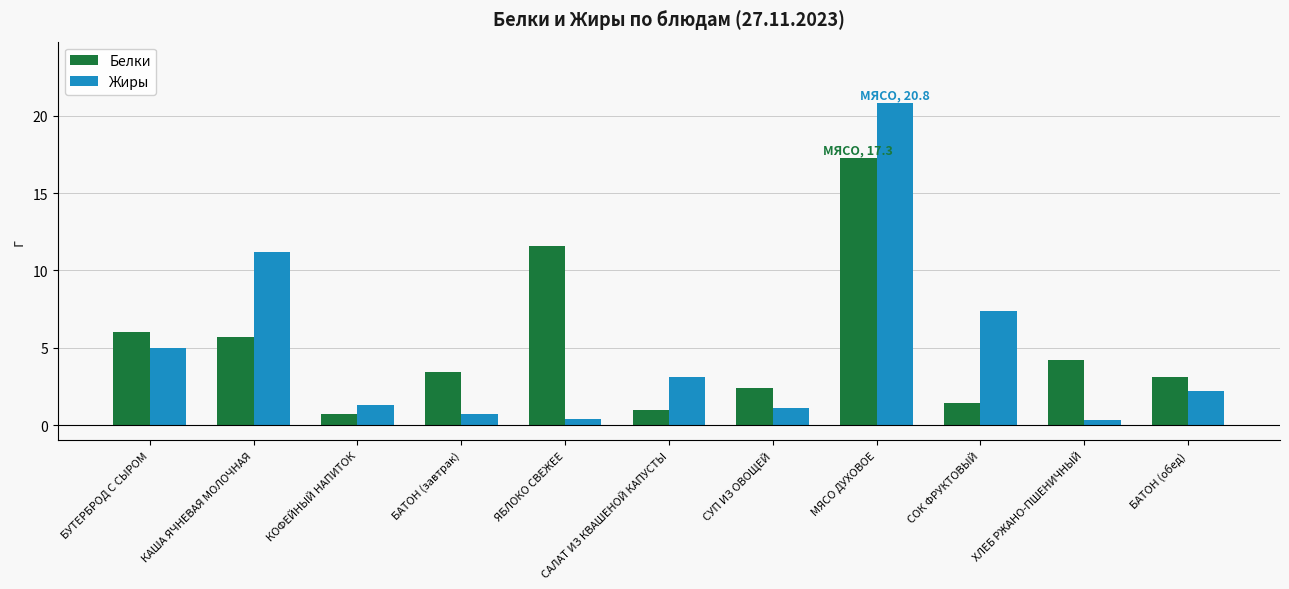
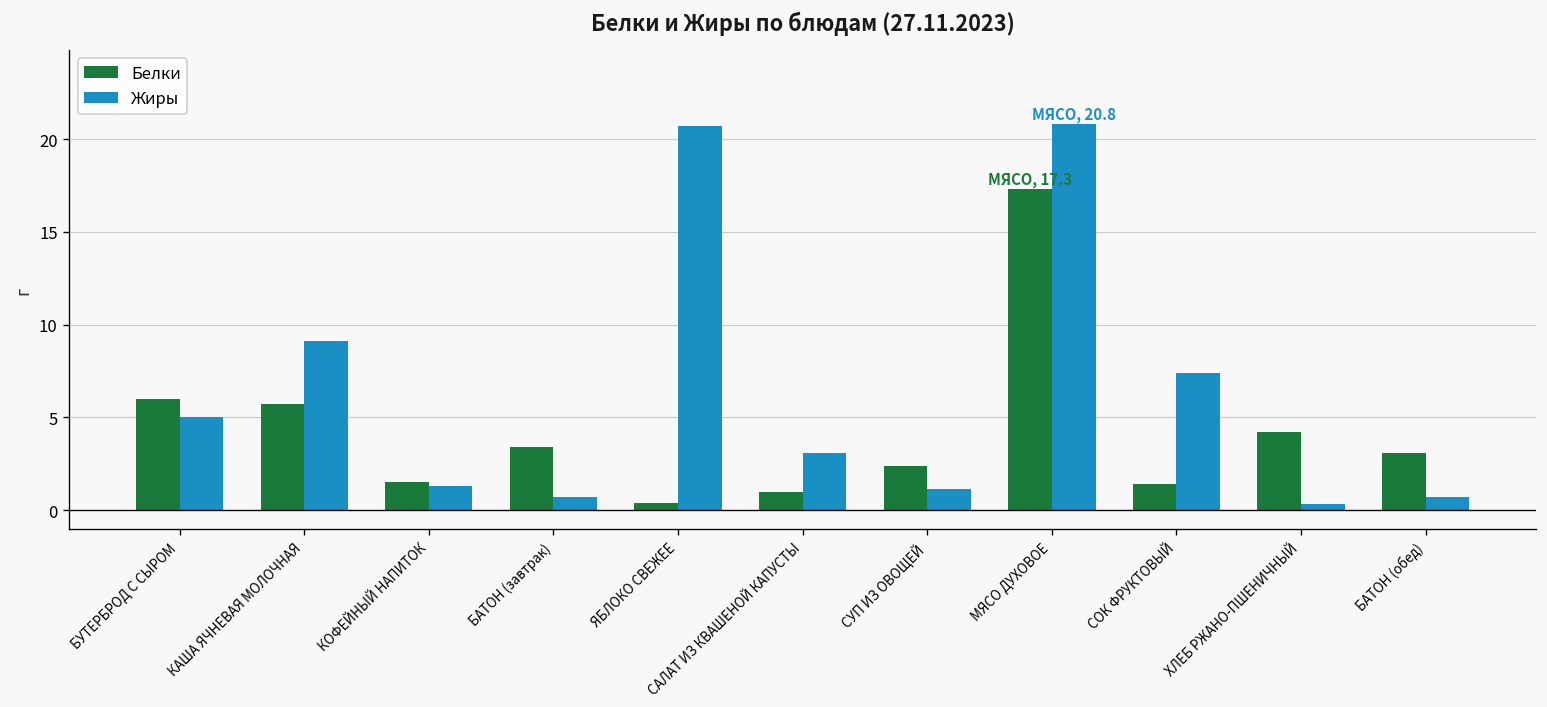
  {
    "Белки": {
      "БУТЕРБРОД С СЫРОМ": 6.0,
      "КАША ЯЧНЕВАЯ МОЛОЧНАЯ": 5.7,
-     "КОФЕЙНЫЙ НАПИТОК": 0.7,
+     "КОФЕЙНЫЙ НАПИТОК": 1.5,
      "БАТОН (завтрак)": 3.4,
-     "ЯБЛОКО СВЕЖЕЕ": 11.6,
+     "ЯБЛОКО СВЕЖЕЕ": 0.4,
      "САЛАТ ИЗ КВАШЕНОЙ КАПУСТЫ": 1.0,
      "СУП ИЗ ОВОЩЕЙ": 2.4,
      "СОК ФРУКТОВЫЙ": 1.4,
      "ХЛЕБ РЖАНО-ПШЕНИЧНЫЙ": 4.2,
      "БАТОН (обед)": 3.1
    },
    "Жиры": {
      "БУТЕРБРОД С СЫРОМ": 5.0,
-     "КАША ЯЧНЕВАЯ МОЛОЧНАЯ": 11.2,
+     "КАША ЯЧНЕВАЯ МОЛОЧНАЯ": 9.1,
      "КОФЕЙНЫЙ НАПИТОК": 1.3,
      "БАТОН (завтрак)": 0.7,
-     "ЯБЛОКО СВЕЖЕЕ": 0.4,
+     "ЯБЛОКО СВЕЖЕЕ": 20.7,
      "САЛАТ ИЗ КВАШЕНОЙ КАПУСТЫ": 3.1,
      "СУП ИЗ ОВОЩЕЙ": 1.1,
      "СОК ФРУКТОВЫЙ": 7.4,
      "ХЛЕБ РЖАНО-ПШЕНИЧНЫЙ": 0.3,
-     "БАТОН (обед)": 2.2
+     "БАТОН (обед)": 0.7
    }
  }
